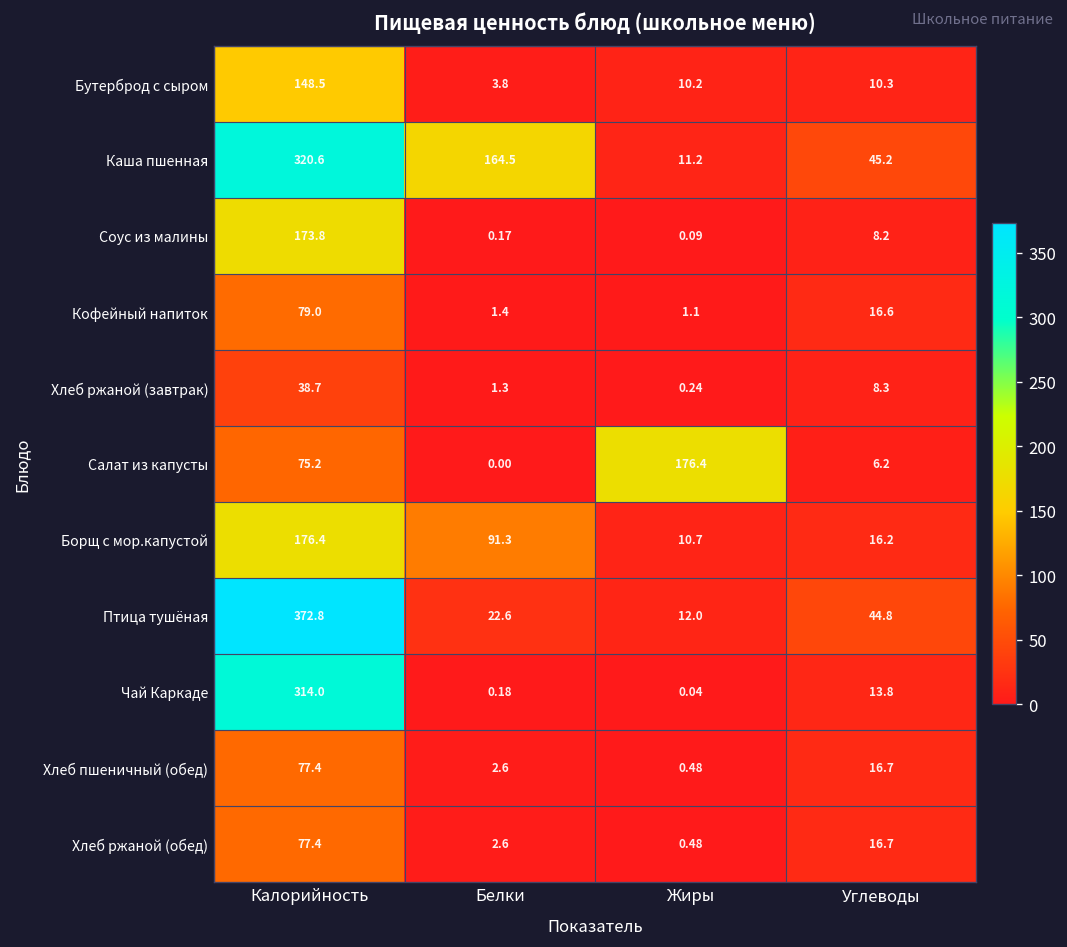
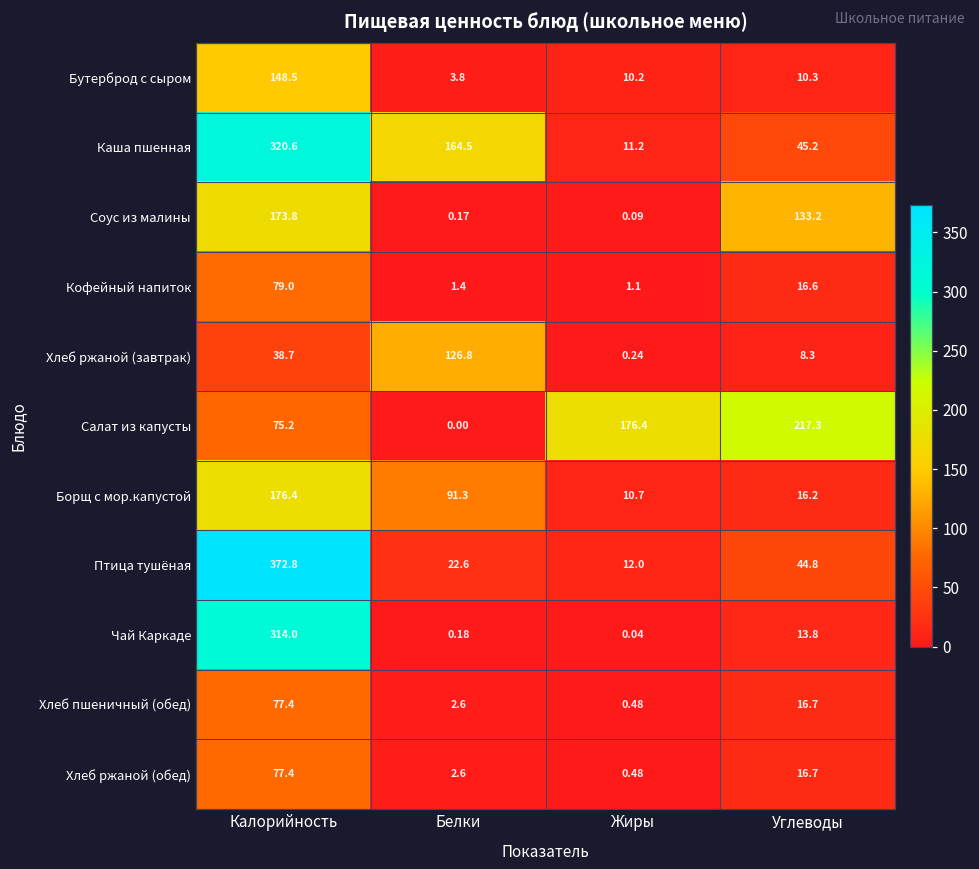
  {
    "Бутерброд с сыром": {
      "Калорийность": 148.5,
      "Белки": 3.8,
      "Жиры": 10.2,
      "Углеводы": 10.3
    },
    "Каша пшенная": {
      "Калорийность": 320.6,
      "Белки": 164.5,
      "Жиры": 11.2,
      "Углеводы": 45.2
    },
    "Соус из малины": {
      "Калорийность": 173.8,
      "Белки": 0.17,
      "Жиры": 0.09,
-     "Углеводы": 8.2
+     "Углеводы": 133.2
    },
    "Кофейный напиток": {
      "Калорийность": 79.0,
      "Белки": 1.4,
      "Жиры": 1.1,
      "Углеводы": 16.6
    },
    "Хлеб ржаной (завтрак)": {
      "Калорийность": 38.7,
-     "Белки": 1.3,
+     "Белки": 126.8,
      "Жиры": 0.24,
      "Углеводы": 8.3
    },
    "Салат из капусты": {
      "Калорийность": 75.2,
      "Белки": 0.00,
      "Жиры": 176.4,
-     "Углеводы": 6.2
+     "Углеводы": 217.3
    },
    "Борщ с мор.капустой": {
      "Калорийность": 176.4,
      "Белки": 91.3,
      "Жиры": 10.7,
      "Углеводы": 16.2
    },
    "Птица тушёная": {
      "Калорийность": 372.8,
      "Белки": 22.6,
      "Жиры": 12.0,
      "Углеводы": 44.8
    },
    "Чай Каркаде": {
      "Калорийность": 314.0,
      "Белки": 0.18,
      "Жиры": 0.04,
      "Углеводы": 13.8
    },
    "Хлеб пшеничный (обед)": {
      "Калорийность": 77.4,
      "Белки": 2.6,
      "Жиры": 0.48,
      "Углеводы": 16.7
    },
    "Хлеб ржаной (обед)": {
      "Калорийность": 77.4,
      "Белки": 2.6,
      "Жиры": 0.48,
      "Углеводы": 16.7
    }
  }
